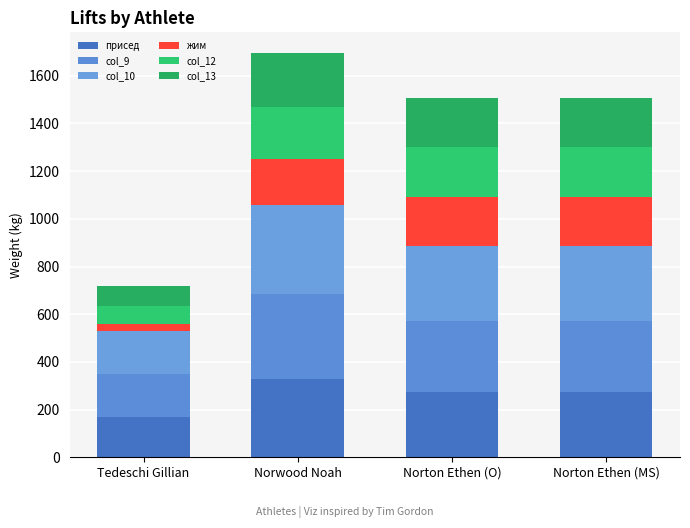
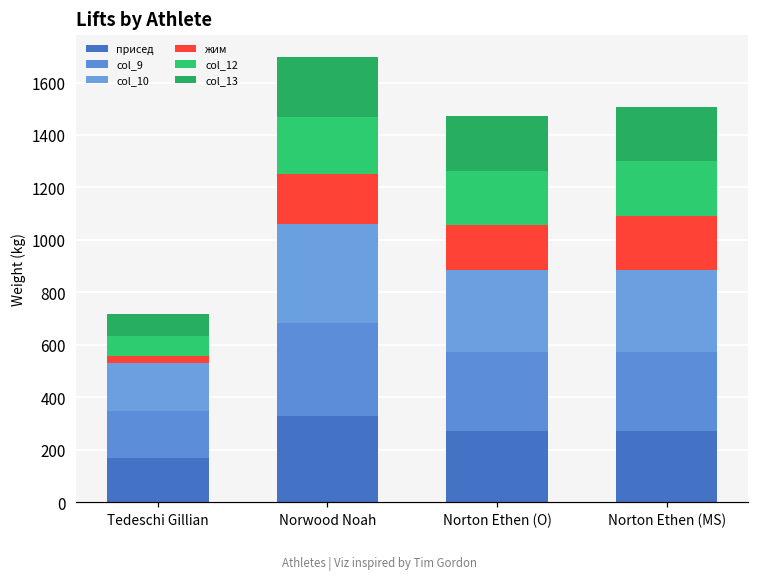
  {
    "жим": {
      "Tedeschi Gillian": 30,
      "Norwood Noah": 190,
-     "Norton Ethen (O)": 210,
+     "Norton Ethen (O)": 170,
      "Norton Ethen (MS)": 210
    }
  }
